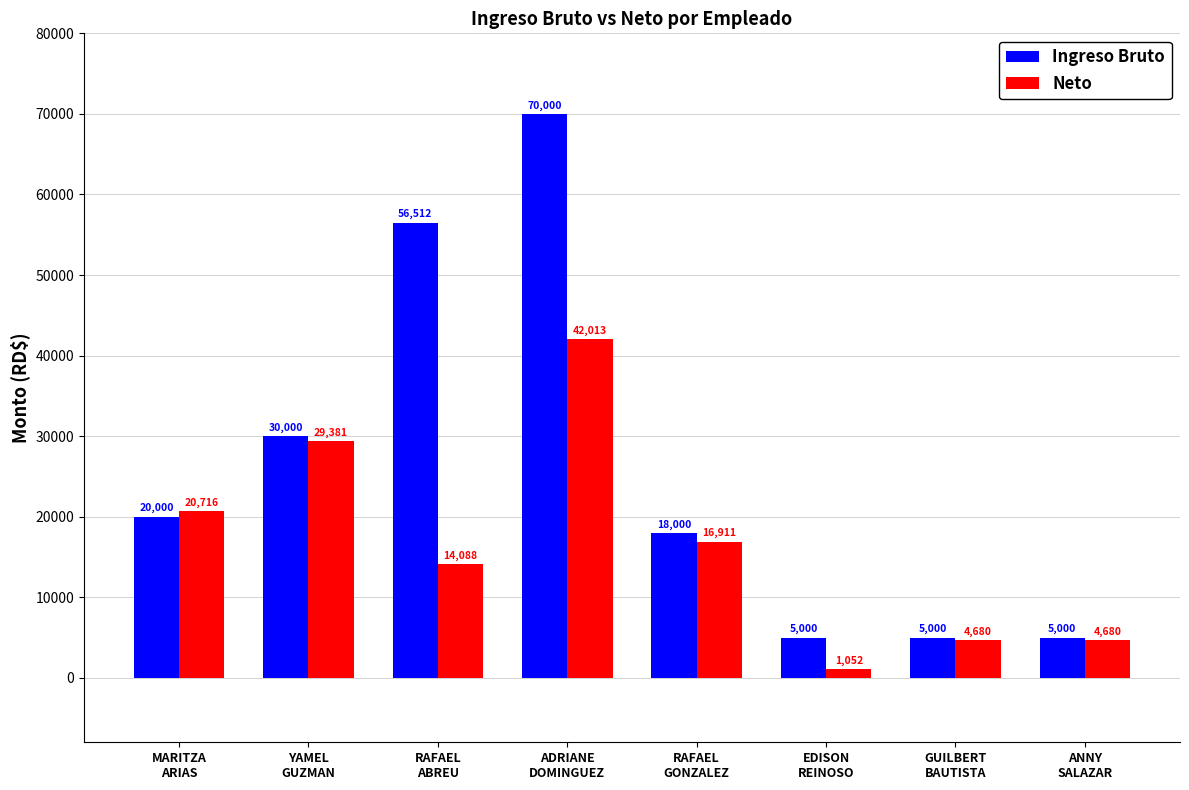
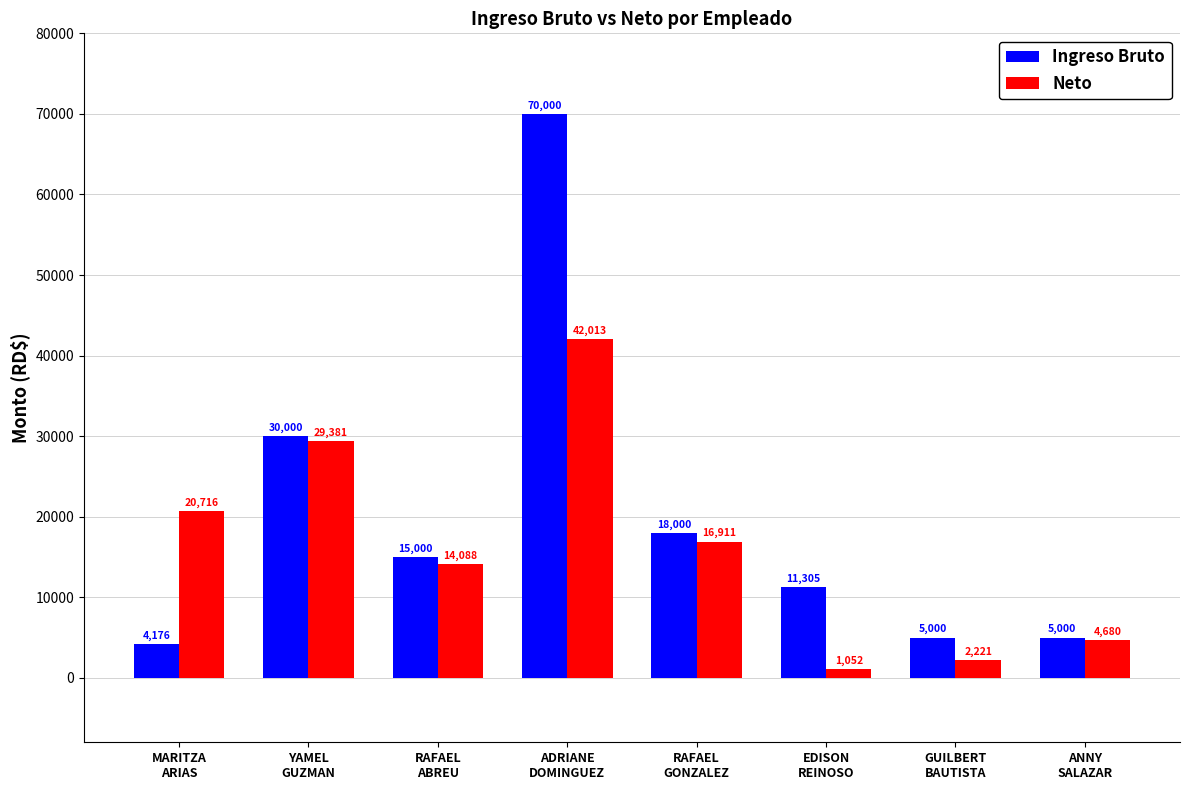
  {
    "Ingreso Bruto": {
-     "MARITZA ARIAS": "20,000",
+     "MARITZA ARIAS": "4,176",
      "YAMEL GUZMAN": "30,000",
-     "RAFAEL ABREU": "56,512",
+     "RAFAEL ABREU": "15,000",
      "ADRIANE DOMINGUEZ": "70,000",
      "RAFAEL GONZALEZ": "18,000",
-     "EDISON REINOSO": "5,000",
+     "EDISON REINOSO": "11,305",
      "GUILBERT BAUTISTA": "5,000",
      "ANNY SALAZAR": "5,000"
    },
    "Neto": {
      "MARITZA ARIAS": "20,716",
      "YAMEL GUZMAN": "29,381",
      "RAFAEL ABREU": "14,088",
      "ADRIANE DOMINGUEZ": "42,013",
      "RAFAEL GONZALEZ": "16,911",
      "EDISON REINOSO": "1,052",
-     "GUILBERT BAUTISTA": "4,680",
+     "GUILBERT BAUTISTA": "2,221",
      "ANNY SALAZAR": "4,680"
    }
  }
